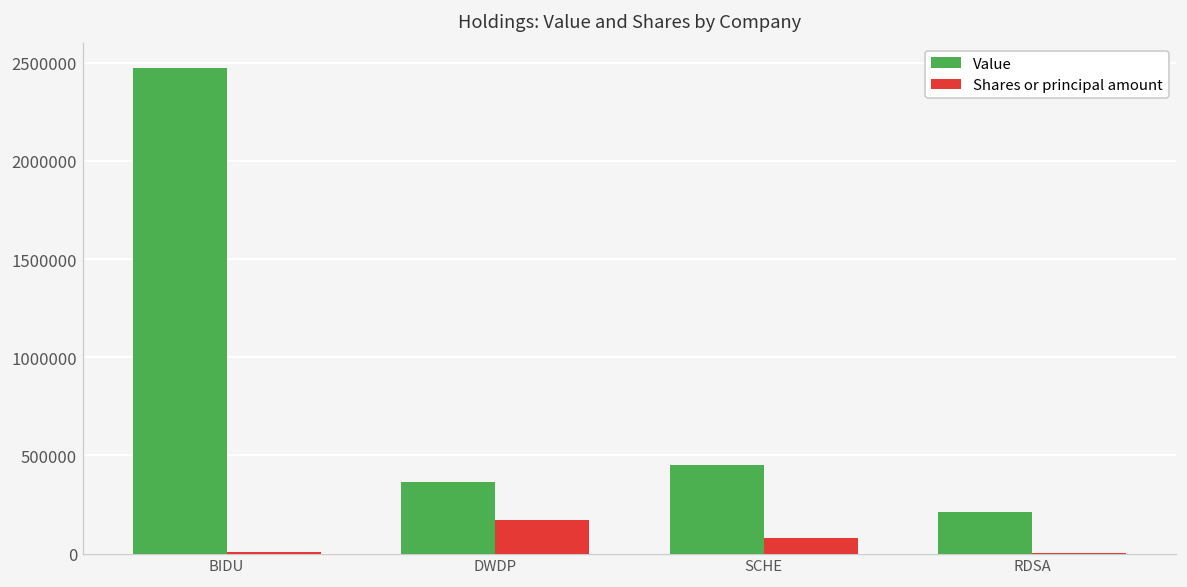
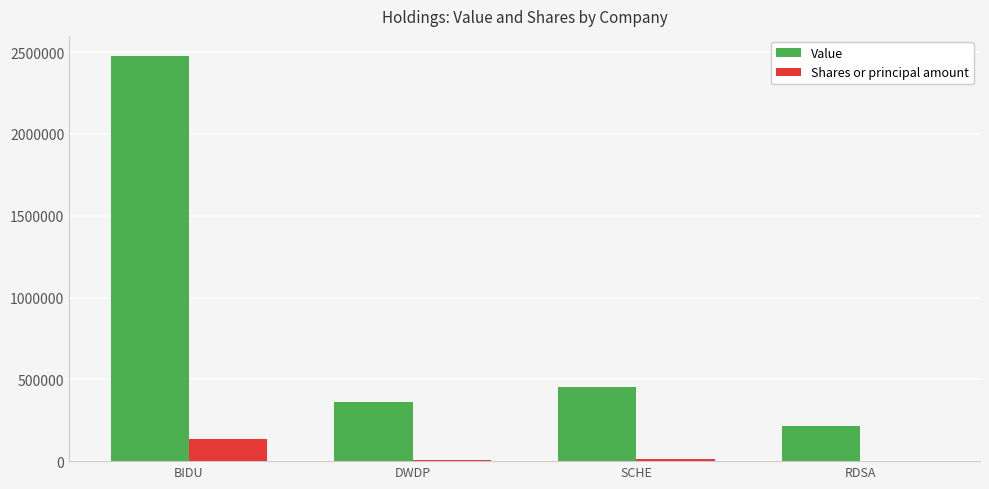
  {
    "Value": {
      "BIDU": 2480000,
      "DWDP": 360000,
      "SCHE": 450000,
      "RDSA": 210000
    },
    "Shares or principal amount": {
-     "BIDU": 10000,
-     "DWDP": 170000,
-     "SCHE": 80000
+     "BIDU": 130000,
+     "DWDP": 10000,
+     "SCHE": 10000
    }
  }
